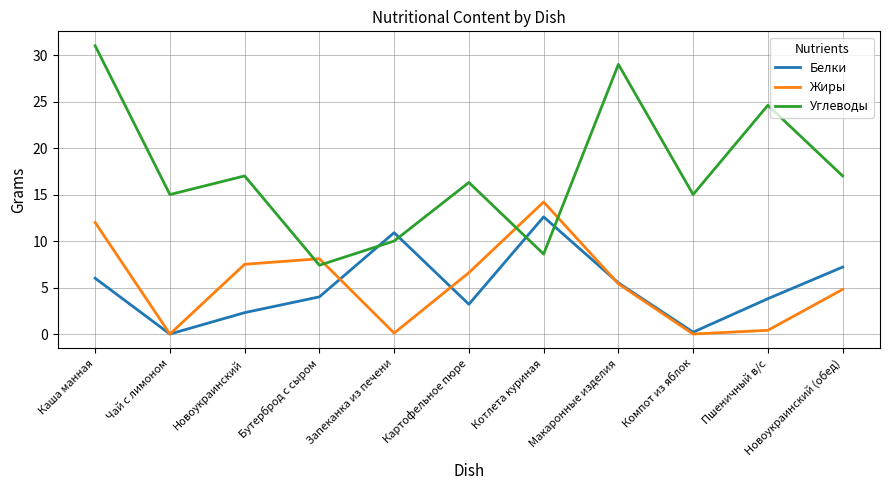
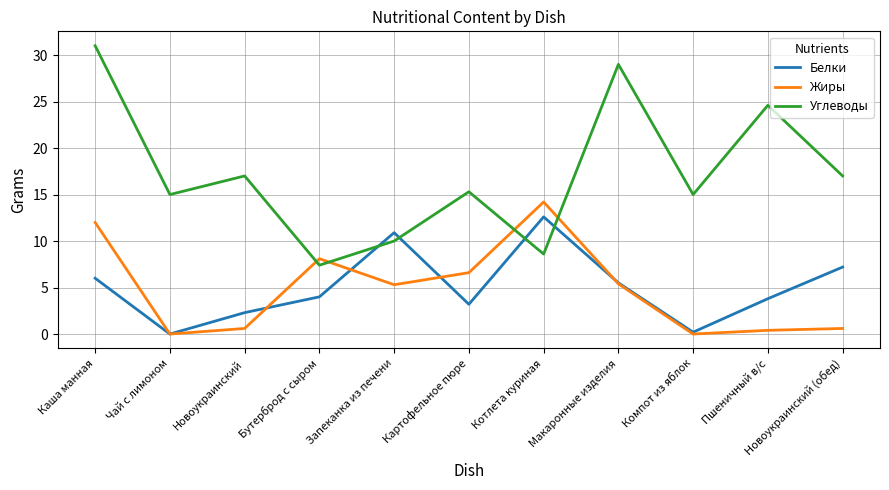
  {
    "Белки": {
      "Каша манная": 6,
      "Новоукраинский": 2,
      "Бутерброд с сыром": 4,
      "Запеканка из печени": 11,
      "Картофельное пюре": 3,
      "Котлета куриная": 13,
      "Пшеничный в/с": 4,
      "Новоукраинский (обед)": 7
    },
    "Жиры": {
      "Каша манная": 12,
-     "Новоукраинский": 8,
+     "Новоукраинский": 1,
      "Бутерброд с сыром": 8,
-     "Запеканка из печени": 0,
+     "Запеканка из печени": 5,
      "Картофельное пюре": 7,
      "Котлета куриная": 14,
      "Пшеничный в/с": 0,
-     "Новоукраинский (обед)": 5
+     "Новоукраинский (обед)": 1
    },
    "Углеводы": {
      "Каша манная": 31,
      "Чай с лимоном": 15,
      "Новоукраинский": 17,
      "Бутерброд с сыром": 7,
      "Запеканка из печени": 10,
-     "Картофельное пюре": 16,
+     "Картофельное пюре": 15,
      "Котлета куриная": 9,
      "Макаронные изделия": 29,
      "Компот из яблок": 15,
      "Пшеничный в/с": 25,
      "Новоукраинский (обед)": 17
    }
  }
